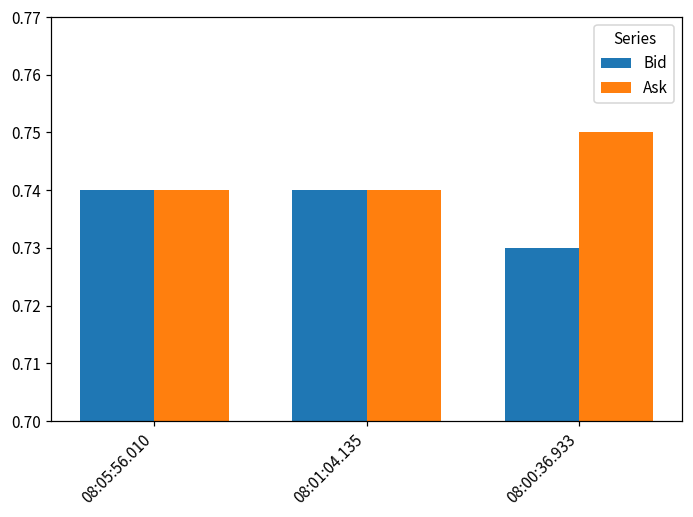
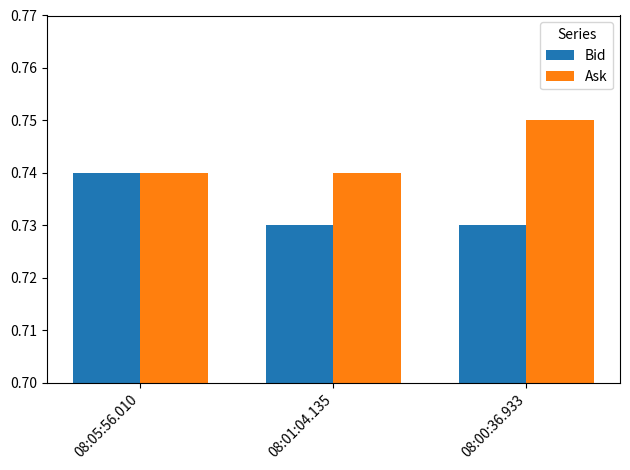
  {
    "Bid": {
      "08:05:56.010": 0.74,
-     "08:01:04.135": 0.74,
+     "08:01:04.135": 0.73,
      "08:00:36.933": 0.73
    },
    "Ask": {
      "08:05:56.010": 0.74,
      "08:01:04.135": 0.74,
      "08:00:36.933": 0.75
    }
  }
